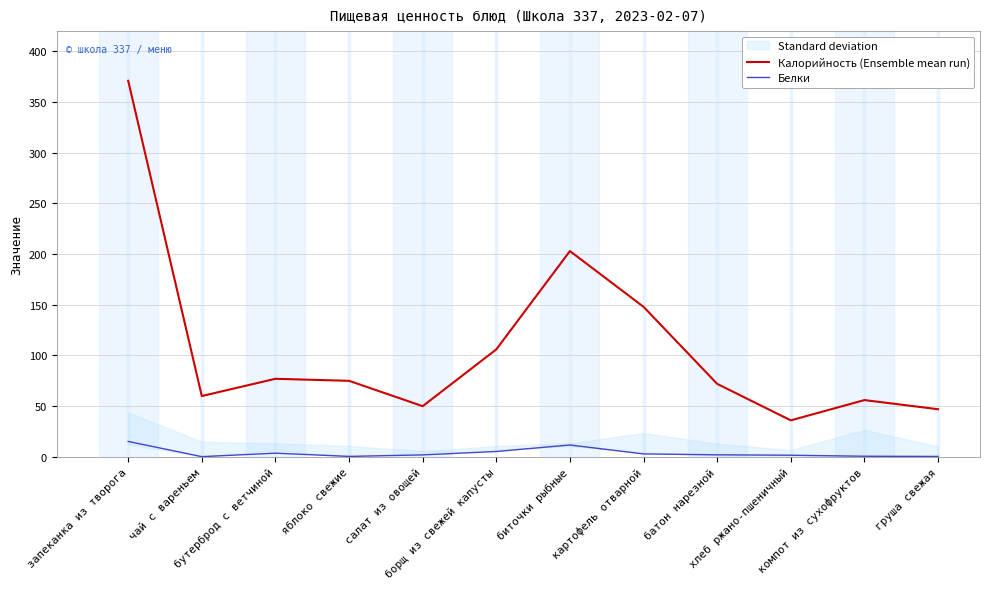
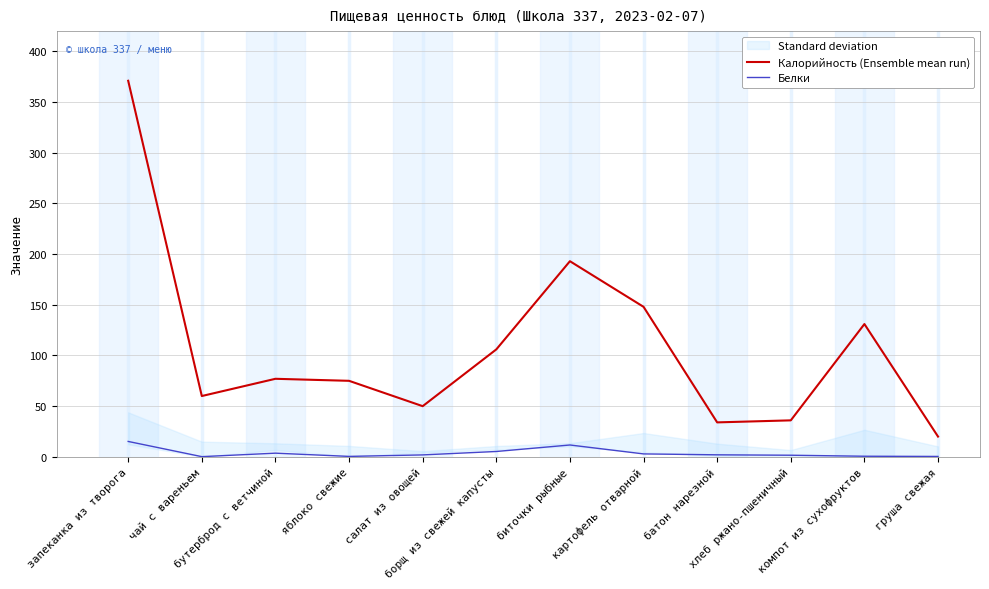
  {
    "Калорийность (Ensemble mean run)": {
      "запеканка из творога": 371,
      "чай с вареньем": 60,
      "бутерброд с ветчиной": 77,
      "яблоко свежие": 75,
      "салат из овощей": 50,
      "борщ из свежей капусты": 106,
-     "биточки рыбные": 203,
+     "биточки рыбные": 193,
      "картофель отварной": 148,
-     "батон нарезной": 72,
+     "батон нарезной": 34,
      "хлеб ржано-пшеничный": 36,
-     "компот из сухофруктов": 56,
-     "груша свежая": 47
+     "компот из сухофруктов": 131,
+     "груша свежая": 20
    },
    "Белки": {
      "запеканка из творога": 15,
      "чай с вареньем": 0,
      "бутерброд с ветчиной": 4,
      "яблоко свежие": 0,
      "салат из овощей": 2,
      "борщ из свежей капусты": 5,
      "картофель отварной": 3,
      "батон нарезной": 2,
      "хлеб ржано-пшеничный": 2,
      "компот из сухофруктов": 1,
      "груша свежая": 0
    }
  }
